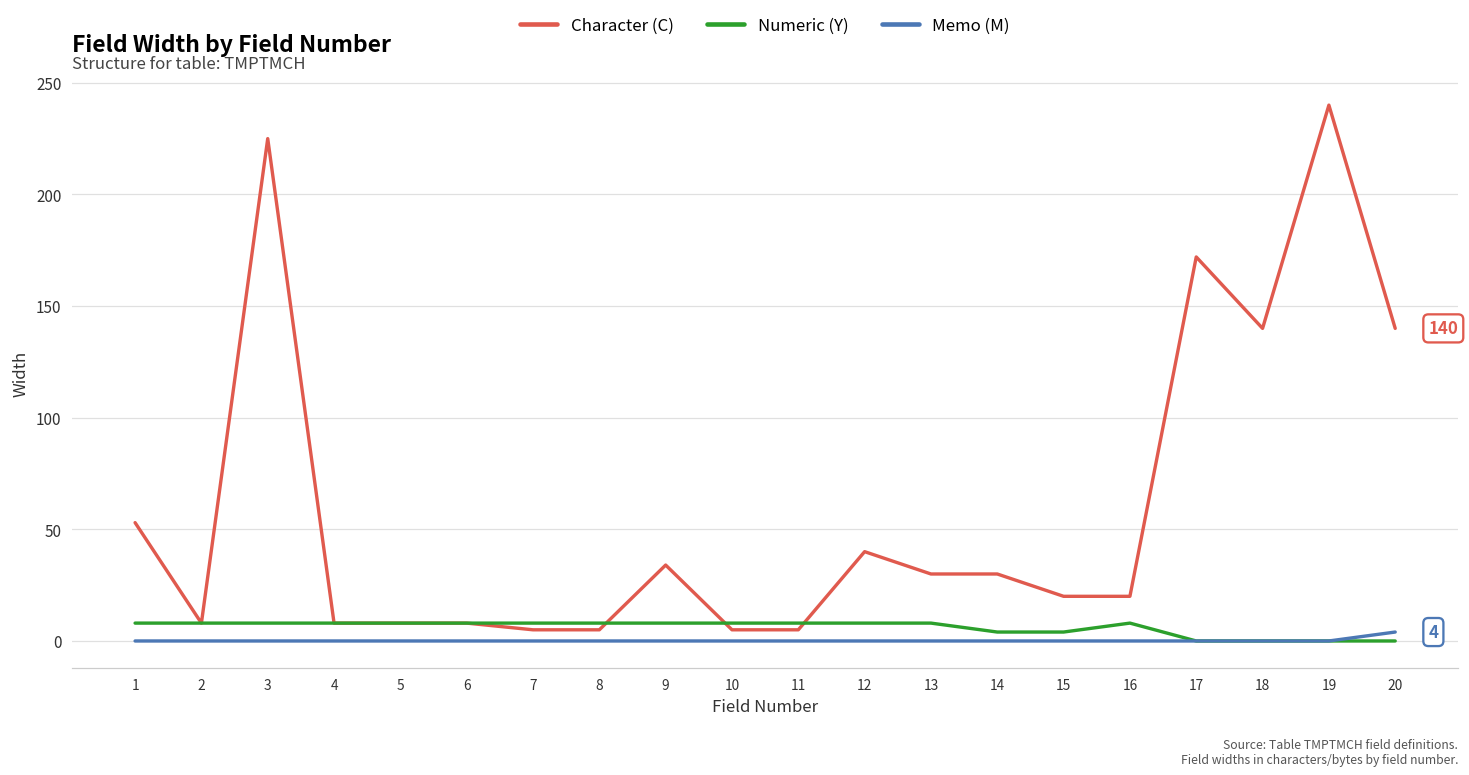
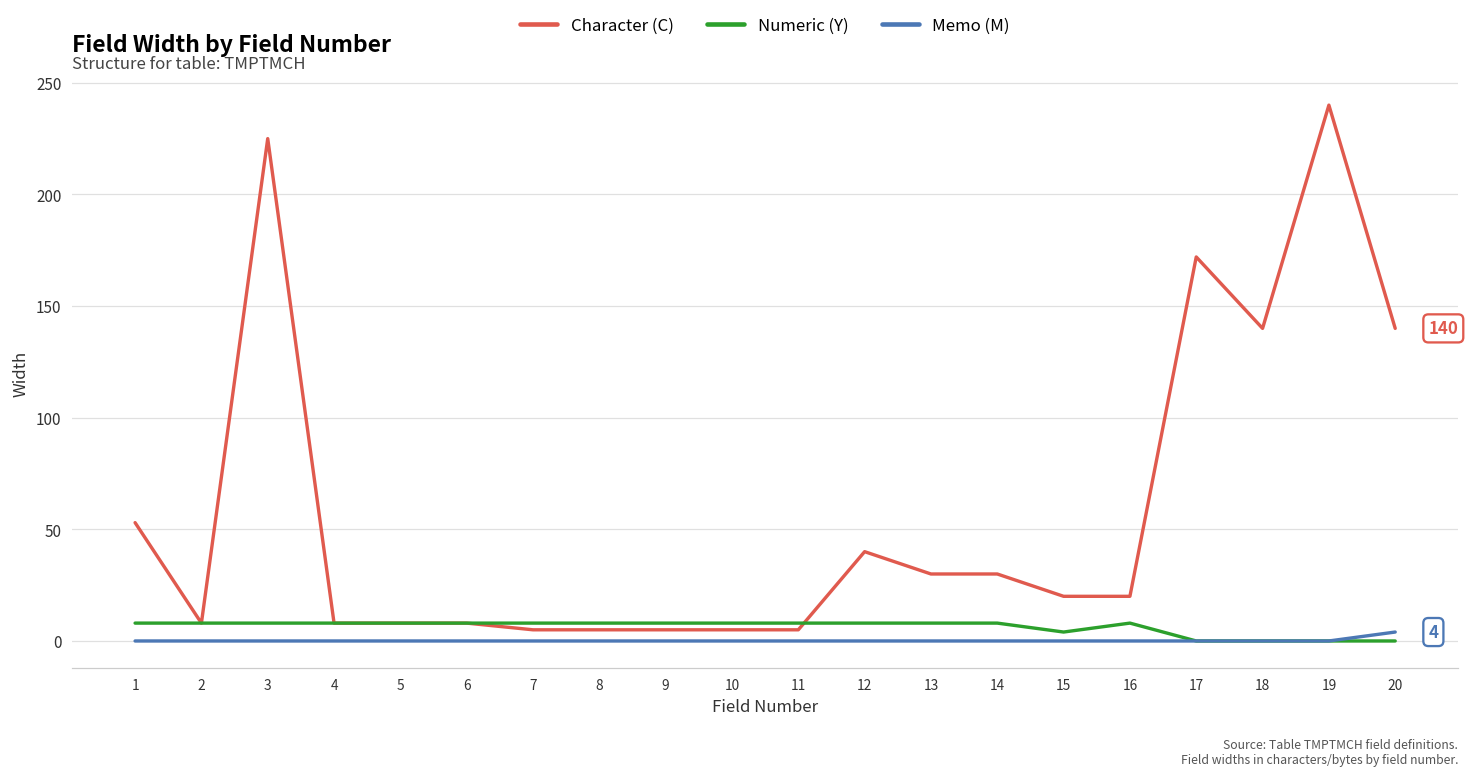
  {
    "Character (C)": {
      "1": 53,
      "3": 225,
      "7": 5,
      "8": 5,
-     "9": 34,
+     "9": 5,
      "10": 5,
      "11": 5,
      "12": 40,
      "13": 30,
      "14": 30,
      "15": 20,
      "16": 20,
      "17": 172,
      "18": 140,
      "19": 240,
      "20": 140
    },
    "Numeric (Y)": {
      "1": 8,
      "3": 8,
      "7": 8,
      "8": 8,
      "9": 8,
      "10": 8,
      "11": 8,
      "12": 8,
      "13": 8,
-     "14": 4,
+     "14": 8,
      "15": 4,
      "16": 8,
      "20": 0
    },
    "Memo (M)": {
      "1": 0,
      "2": 0,
      "3": 0,
      "4": 0,
      "5": 0,
      "6": 0,
      "7": 0,
      "8": 0,
      "9": 0,
      "10": 0,
      "11": 0,
      "12": 0,
      "13": 0,
      "14": 0,
      "15": 0,
      "16": 0
    }
  }
